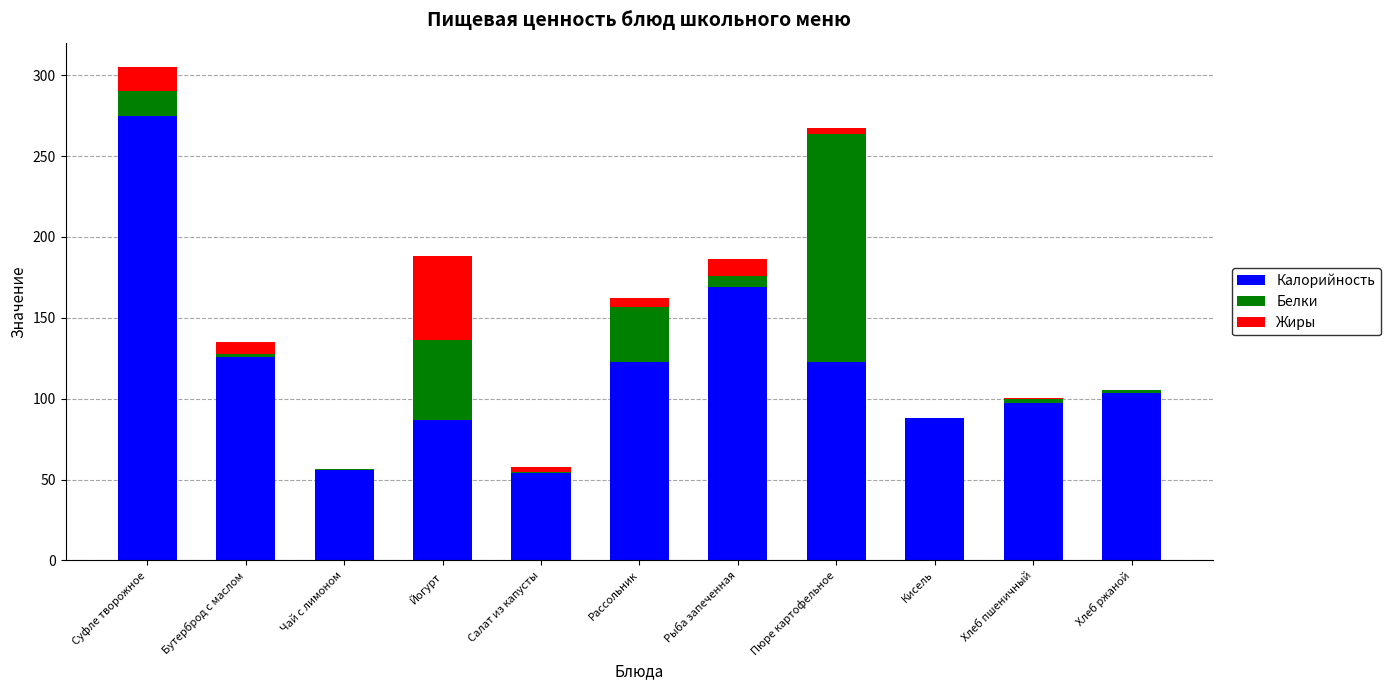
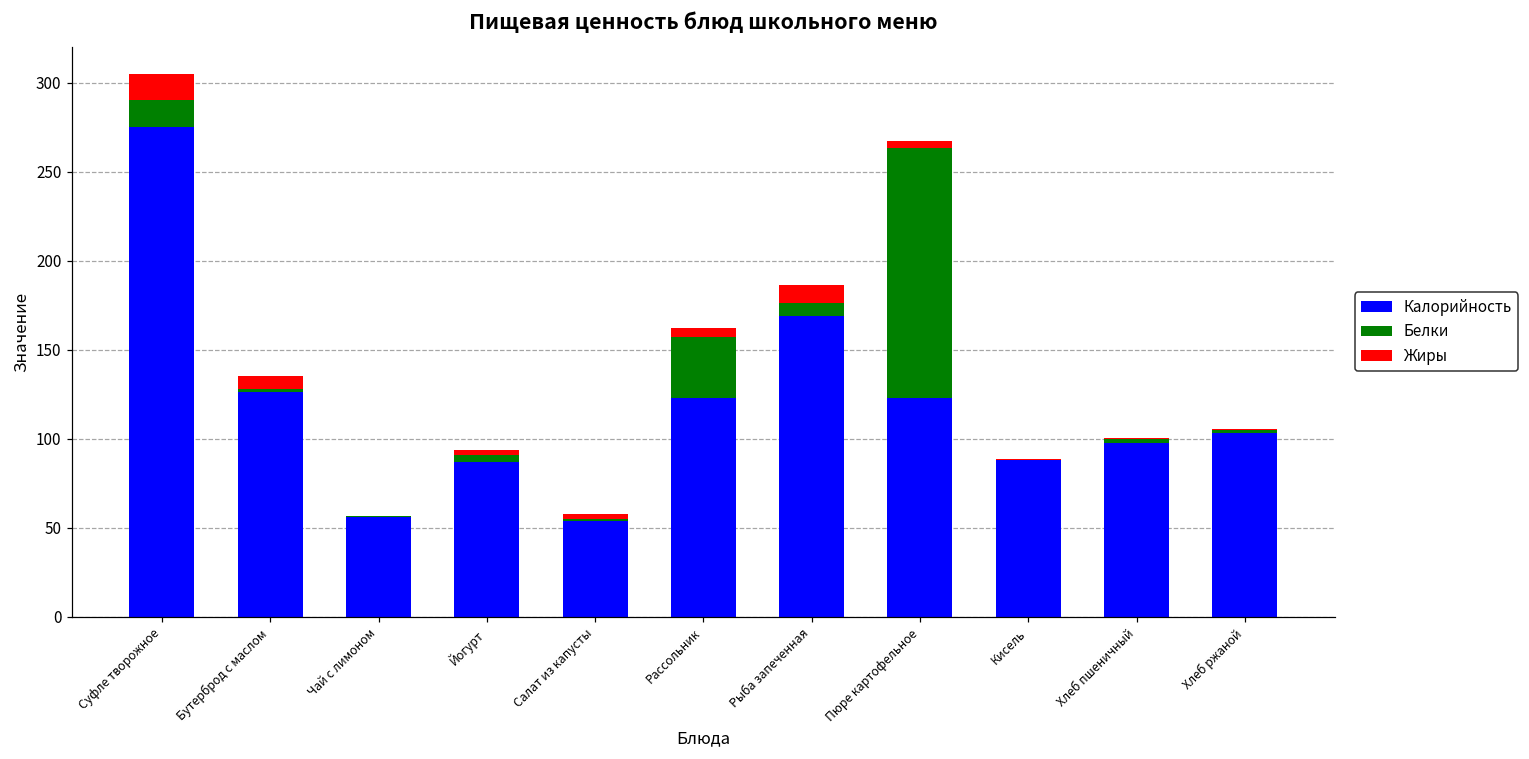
  {
    "Калорийность": {
      "Суфле творожное": 275,
      "Бутерброд с маслом": 126,
      "Чай с лимоном": 56,
      "Йогурт": 87,
      "Салат из капусты": 54,
      "Рассольник": 123,
      "Рыба запеченная": 169,
      "Пюре картофельное": 123,
      "Кисель": 88,
      "Хлеб пшеничный": 97,
      "Хлеб ржаной": 103
    },
    "Белки": {
      "Суфле творожное": 15,
      "Бутерброд с маслом": 2,
-     "Йогурт": 49,
+     "Йогурт": 4,
      "Рассольник": 34,
      "Рыба запеченная": 7,
      "Пюре картофельное": 141,
      "Хлеб пшеничный": 3,
      "Хлеб ржаной": 2
    },
    "Жиры": {
      "Суфле творожное": 15,
      "Бутерброд с маслом": 7,
      "Чай с лимоном": 0,
-     "Йогурт": 52,
+     "Йогурт": 3,
      "Салат из капусты": 3,
      "Рассольник": 5,
      "Рыба запеченная": 11,
      "Пюре картофельное": 4
    }
  }
